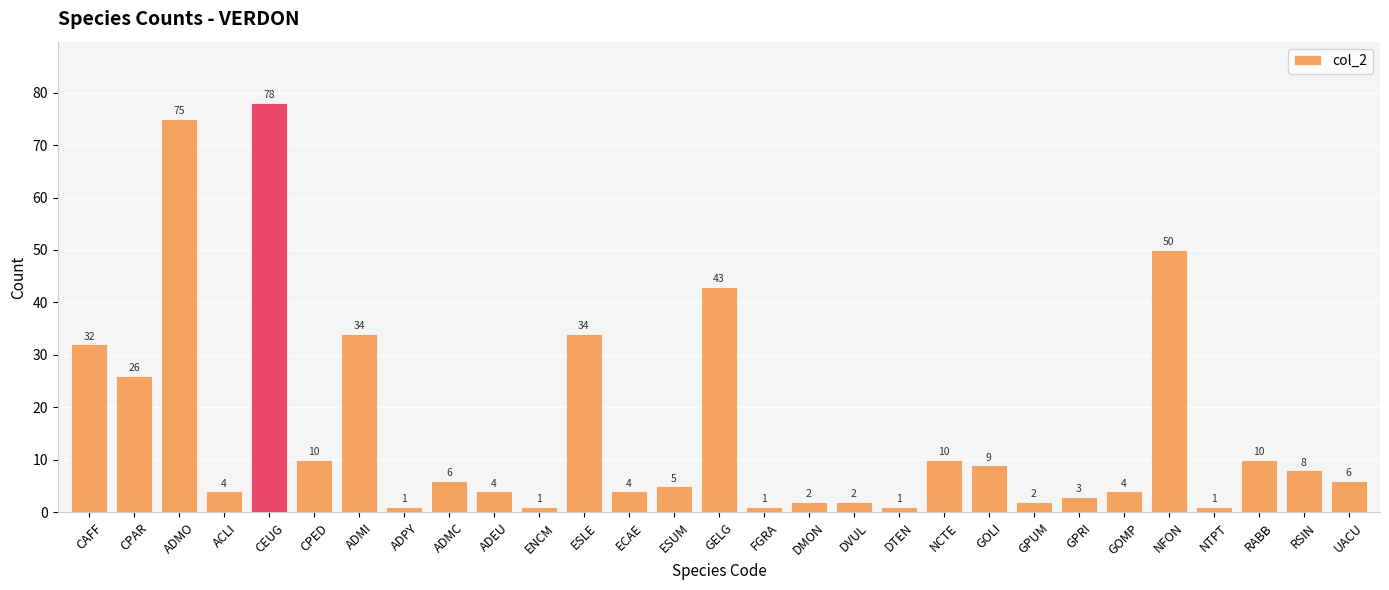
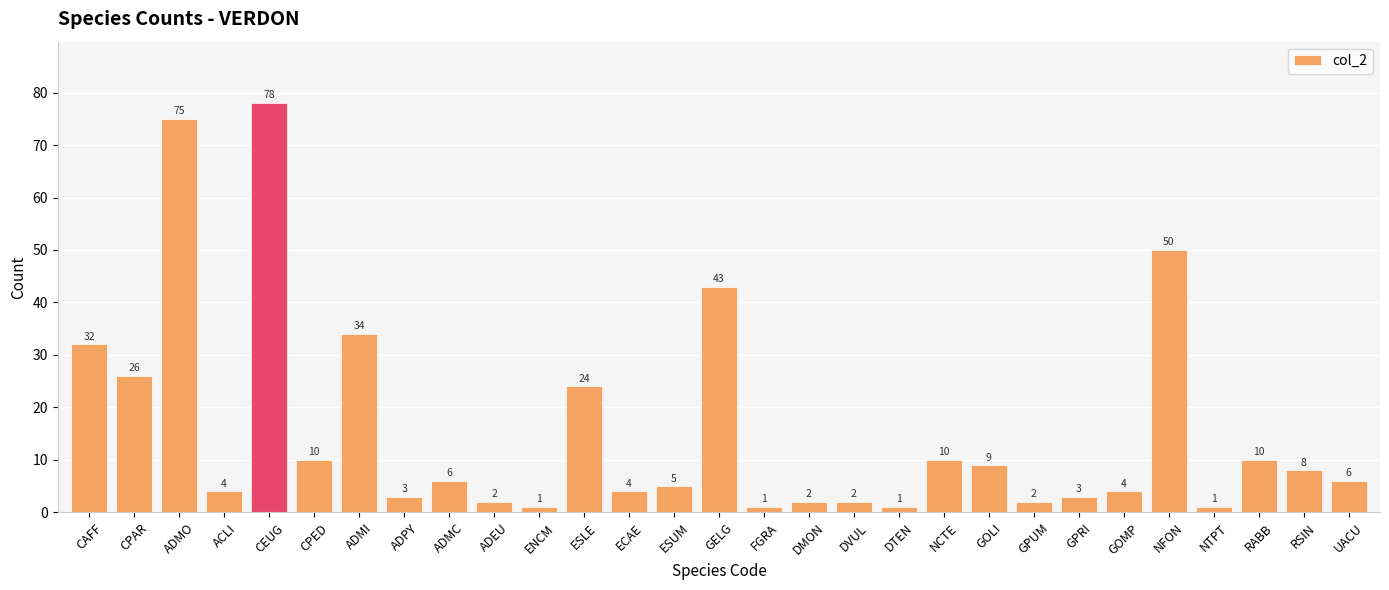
  {
    "CAFF": 32,
    "CPAR": 26,
    "ADMO": 75,
    "ACLI": 4,
    "CEUG": 78,
    "CPED": 10,
    "ADMI": 34,
-   "ADPY": 1,
+   "ADPY": 3,
    "ADMC": 6,
-   "ADEU": 4,
+   "ADEU": 2,
    "ENCM": 1,
-   "ESLE": 34,
+   "ESLE": 24,
    "ECAE": 4,
    "ESUM": 5,
    "GELG": 43,
    "FGRA": 1,
    "DMON": 2,
    "DVUL": 2,
    "DTEN": 1,
    "NCTE": 10,
    "GOLI": 9,
    "GPUM": 2,
    "GPRI": 3,
    "GOMP": 4,
    "NFON": 50,
    "NTPT": 1,
    "RABB": 10,
    "RSIN": 8,
    "UACU": 6
  }
